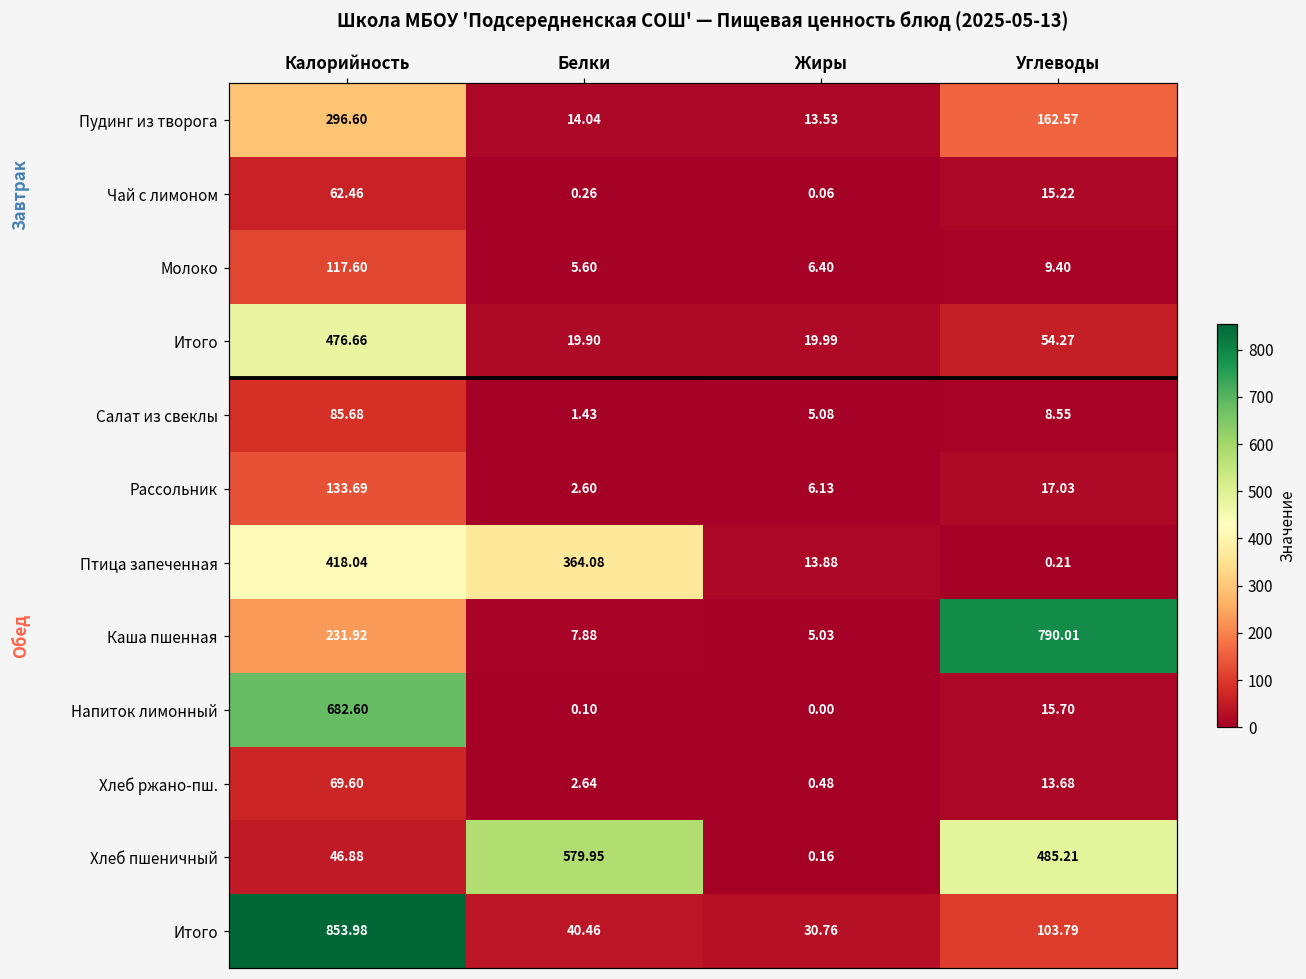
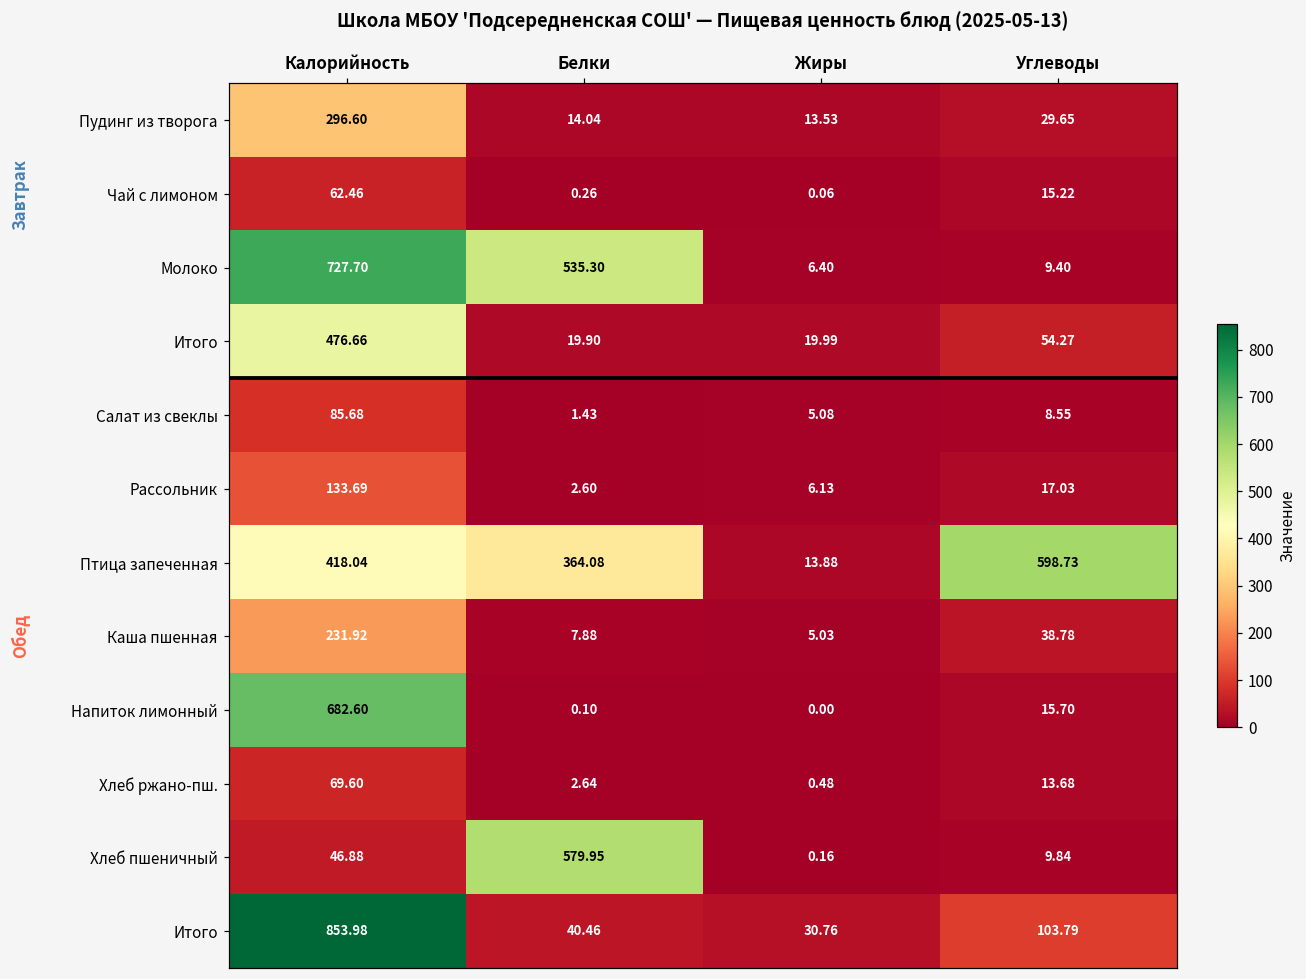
  {
    "Пудинг из творога": {
      "Калорийность": 296.60,
      "Белки": 14.04,
      "Жиры": 13.53,
-     "Углеводы": 162.57
+     "Углеводы": 29.65
    },
    "Чай с лимоном": {
      "Калорийность": 62.46,
      "Белки": 0.26,
      "Жиры": 0.06,
      "Углеводы": 15.22
    },
    "Молоко": {
-     "Калорийность": 117.60,
-     "Белки": 5.60,
+     "Калорийность": 727.70,
+     "Белки": 535.30,
      "Жиры": 6.40,
      "Углеводы": 9.40
    },
    "Салат из свеклы": {
      "Калорийность": 85.68,
      "Белки": 1.43,
      "Жиры": 5.08,
      "Углеводы": 8.55
    },
    "Рассольник": {
      "Калорийность": 133.69,
      "Белки": 2.60,
      "Жиры": 6.13,
      "Углеводы": 17.03
    },
    "Птица запеченная": {
      "Калорийность": 418.04,
      "Белки": 364.08,
      "Жиры": 13.88,
-     "Углеводы": 0.21
+     "Углеводы": 598.73
    },
    "Каша пшенная": {
      "Калорийность": 231.92,
      "Белки": 7.88,
      "Жиры": 5.03,
-     "Углеводы": 790.01
+     "Углеводы": 38.78
    },
    "Напиток лимонный": {
      "Калорийность": 682.60,
      "Белки": 0.10,
      "Жиры": 0.00,
      "Углеводы": 15.70
    },
    "Хлеб ржано-пш.": {
      "Калорийность": 69.60,
      "Белки": 2.64,
      "Жиры": 0.48,
      "Углеводы": 13.68
    },
    "Хлеб пшеничный": {
      "Калорийность": 46.88,
      "Белки": 579.95,
      "Жиры": 0.16,
-     "Углеводы": 485.21
+     "Углеводы": 9.84
    }
  }
